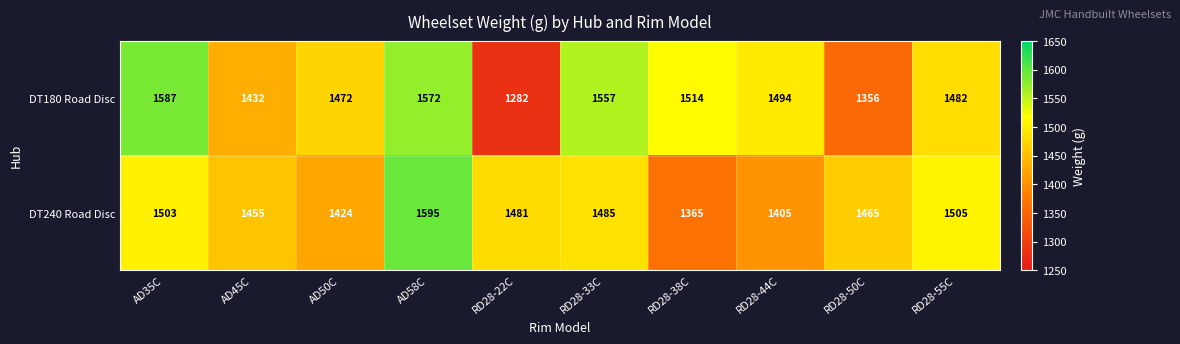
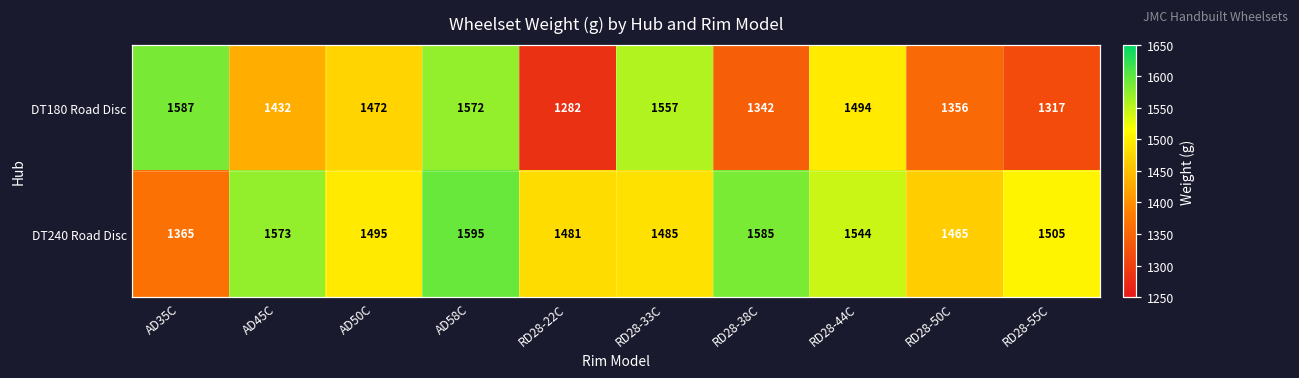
  {
    "DT180 Road Disc": {
      "AD35C": 1587,
      "AD45C": 1432,
      "AD50C": 1472,
      "AD58C": 1572,
      "RD28-22C": 1282,
      "RD28-33C": 1557,
-     "RD28-38C": 1514,
+     "RD28-38C": 1342,
      "RD28-44C": 1494,
      "RD28-50C": 1356,
-     "RD28-55C": 1482
+     "RD28-55C": 1317
    },
    "DT240 Road Disc": {
-     "AD35C": 1503,
-     "AD45C": 1455,
-     "AD50C": 1424,
+     "AD35C": 1365,
+     "AD45C": 1573,
+     "AD50C": 1495,
      "AD58C": 1595,
      "RD28-22C": 1481,
      "RD28-33C": 1485,
-     "RD28-38C": 1365,
-     "RD28-44C": 1405,
+     "RD28-38C": 1585,
+     "RD28-44C": 1544,
      "RD28-50C": 1465,
      "RD28-55C": 1505
    }
  }
